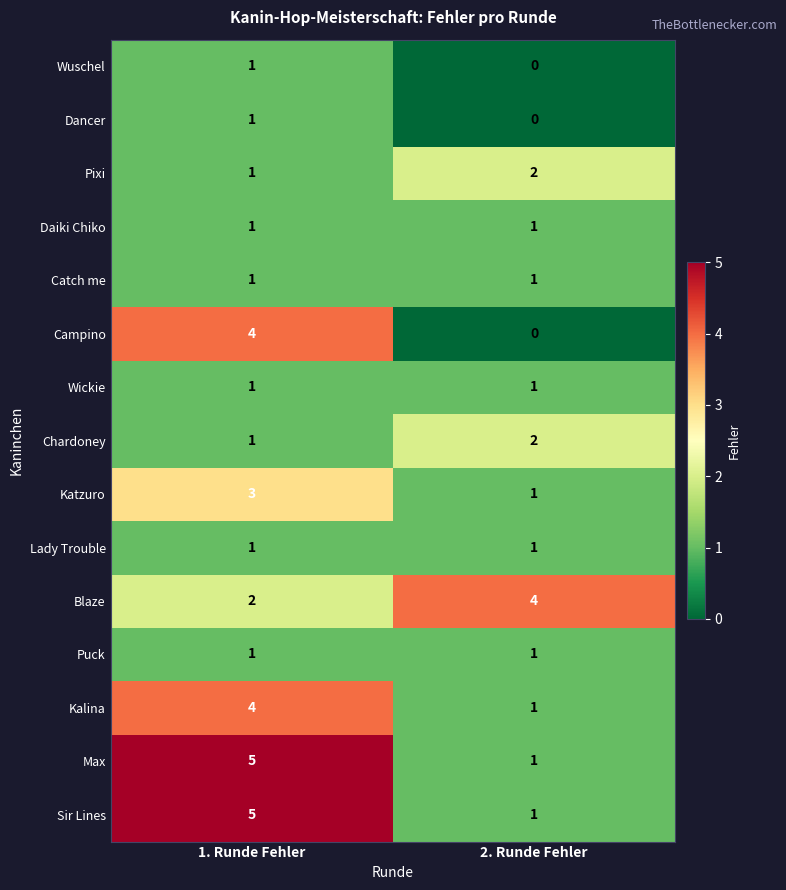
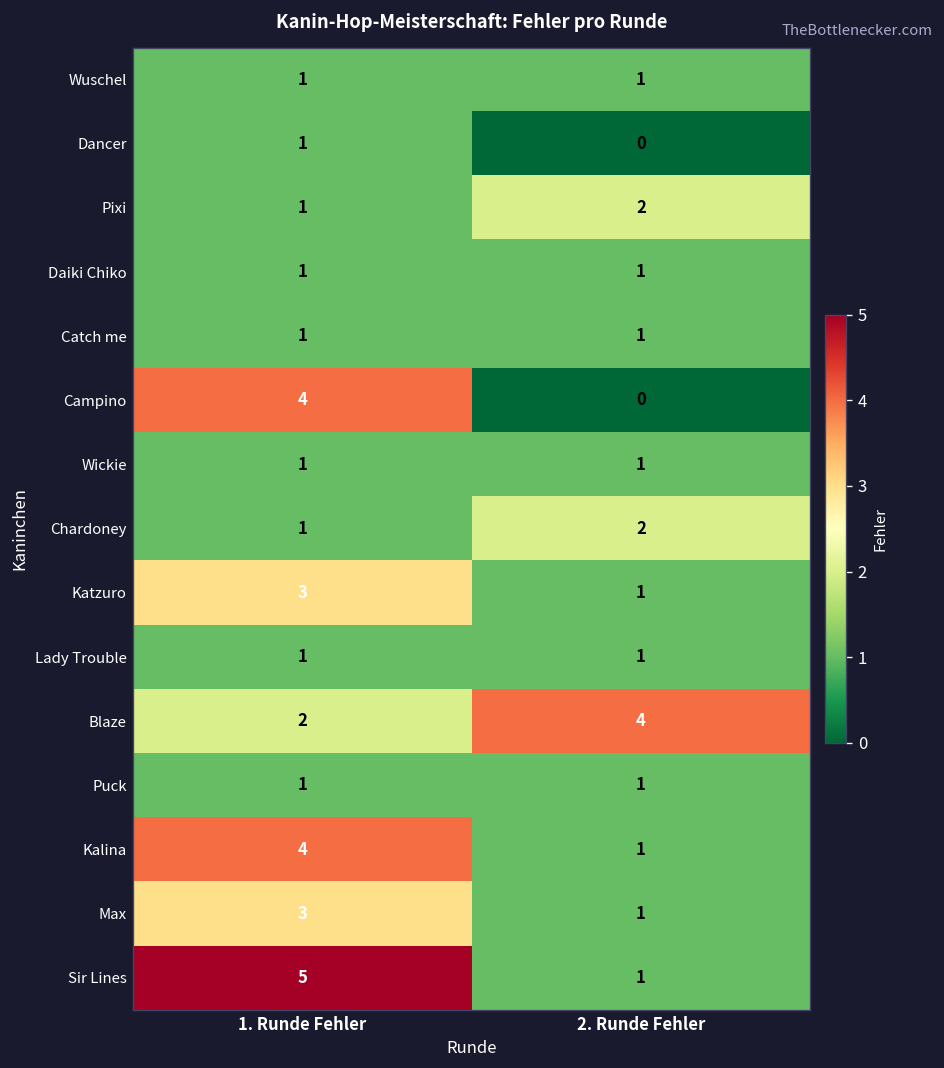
  {
    "Wuschel": {
      "1. Runde Fehler": 1,
-     "2. Runde Fehler": 0
+     "2. Runde Fehler": 1
    },
    "Dancer": {
      "1. Runde Fehler": 1,
      "2. Runde Fehler": 0
    },
    "Pixi": {
      "1. Runde Fehler": 1,
      "2. Runde Fehler": 2
    },
    "Daiki Chiko": {
      "1. Runde Fehler": 1,
      "2. Runde Fehler": 1
    },
    "Catch me": {
      "1. Runde Fehler": 1,
      "2. Runde Fehler": 1
    },
    "Campino": {
      "1. Runde Fehler": 4,
      "2. Runde Fehler": 0
    },
    "Wickie": {
      "1. Runde Fehler": 1,
      "2. Runde Fehler": 1
    },
    "Chardoney": {
      "1. Runde Fehler": 1,
      "2. Runde Fehler": 2
    },
    "Katzuro": {
      "1. Runde Fehler": 3,
      "2. Runde Fehler": 1
    },
    "Lady Trouble": {
      "1. Runde Fehler": 1,
      "2. Runde Fehler": 1
    },
    "Blaze": {
      "1. Runde Fehler": 2,
      "2. Runde Fehler": 4
    },
    "Puck": {
      "1. Runde Fehler": 1,
      "2. Runde Fehler": 1
    },
    "Kalina": {
      "1. Runde Fehler": 4,
      "2. Runde Fehler": 1
    },
    "Max": {
-     "1. Runde Fehler": 5,
+     "1. Runde Fehler": 3,
      "2. Runde Fehler": 1
    },
    "Sir Lines": {
      "1. Runde Fehler": 5,
      "2. Runde Fehler": 1
    }
  }
